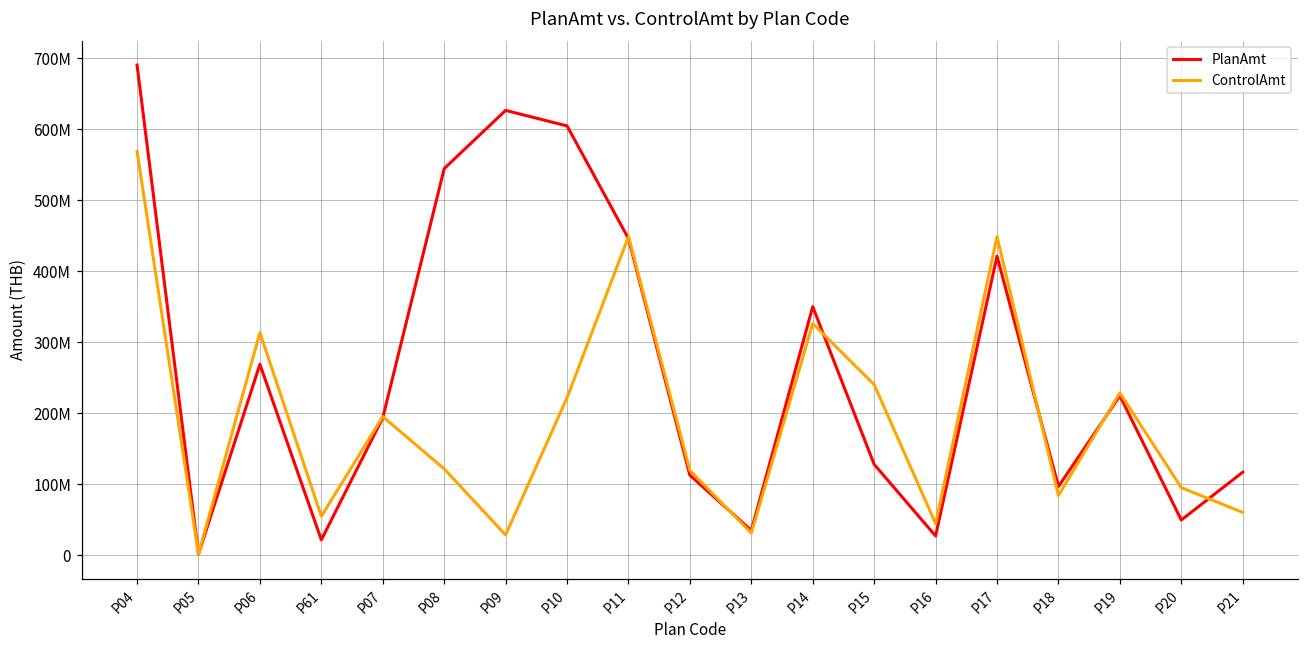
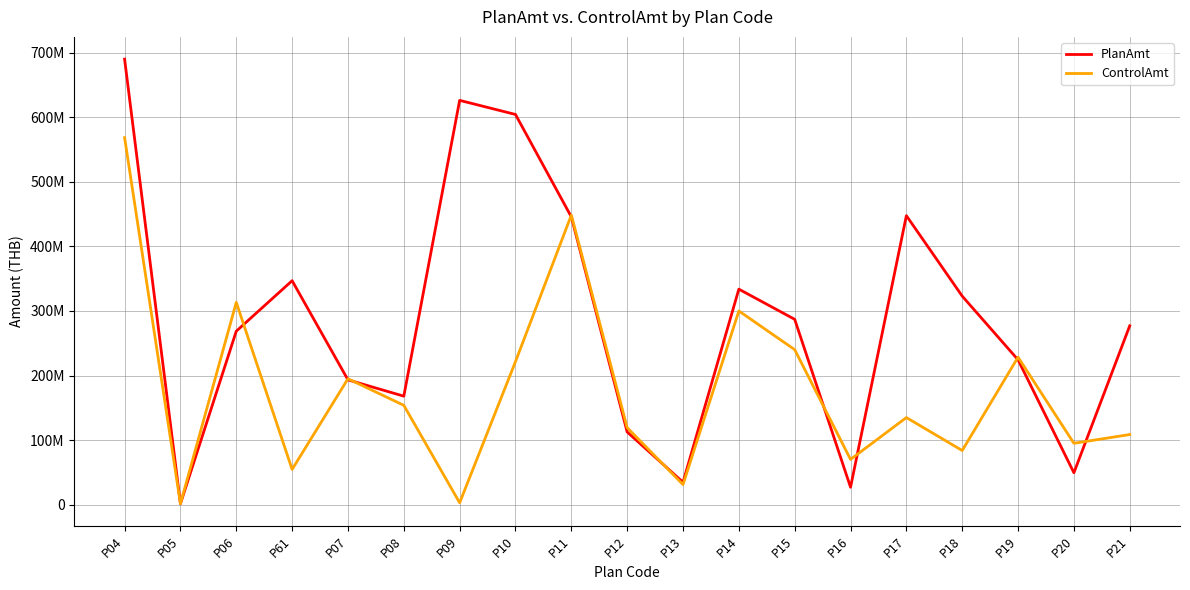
  {
    "PlanAmt": {
      "P04": 690000000,
      "P06": 270000000,
-     "P61": 20000000,
-     "P08": 540000000,
+     "P61": 350000000,
+     "P08": 170000000,
      "P09": 630000000,
      "P10": 600000000,
      "P12": 110000000,
-     "P14": 350000000,
-     "P15": 130000000,
+     "P14": 330000000,
+     "P15": 290000000,
      "P16": 30000000,
-     "P17": 420000000,
-     "P18": 100000000,
+     "P17": 450000000,
+     "P18": 320000000,
      "P19": 220000000,
      "P20": 50000000,
-     "P21": 120000000
+     "P21": 280000000
    },
    "ControlAmt": {
      "P04": 570000000,
      "P06": 310000000,
      "P61": 50000000,
-     "P08": 120000000,
-     "P09": 30000000,
+     "P08": 150000000,
+     "P09": 0,
      "P10": 220000000,
      "P12": 120000000,
-     "P14": 330000000,
+     "P14": 300000000,
      "P15": 240000000,
-     "P16": 40000000,
-     "P17": 450000000,
+     "P16": 70000000,
+     "P17": 130000000,
      "P18": 80000000,
      "P19": 230000000,
      "P20": 90000000,
-     "P21": 60000000
+     "P21": 110000000
    }
  }
